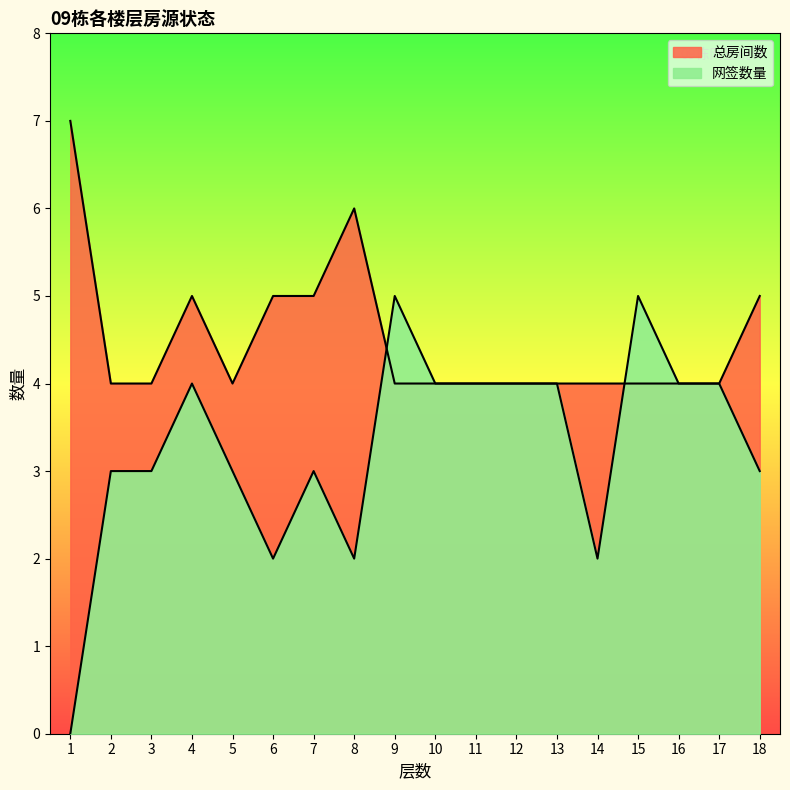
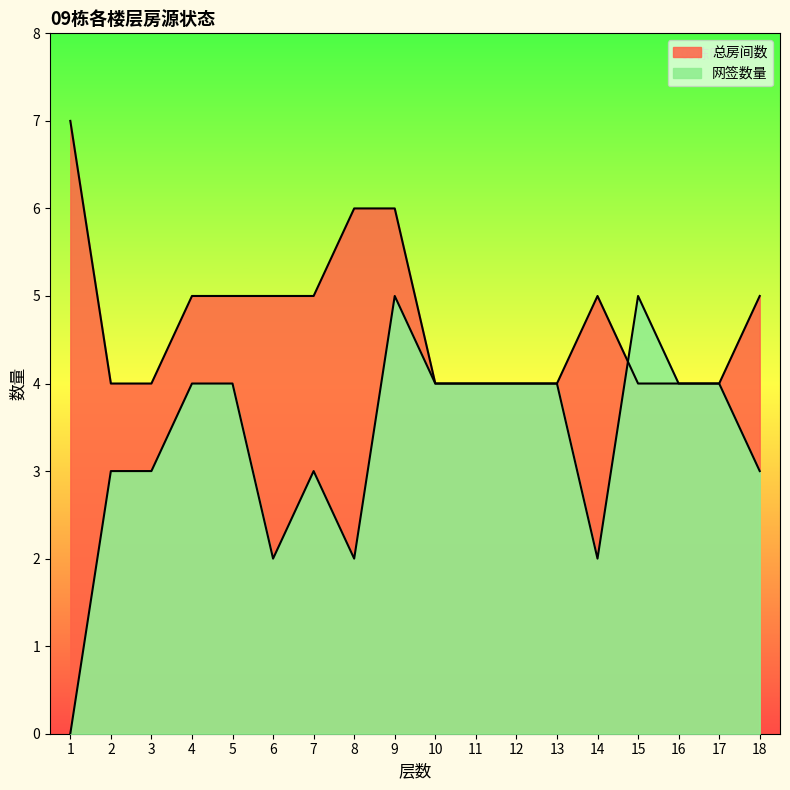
  {
    "总房间数": {
      "1": 7,
      "2": 4,
      "3": 4,
      "4": 5,
-     "5": 4,
+     "5": 5,
      "6": 5,
      "7": 5,
      "8": 6,
-     "9": 4,
-     "14": 4,
+     "9": 6,
+     "14": 5,
      "15": 4,
      "18": 5
    },
    "网签数量": {
      "1": 0,
      "2": 3,
      "3": 3,
      "4": 4,
-     "5": 3,
+     "5": 4,
      "6": 2,
      "7": 3,
      "8": 2,
      "9": 5,
      "14": 2,
      "15": 5,
      "18": 3
    }
  }
